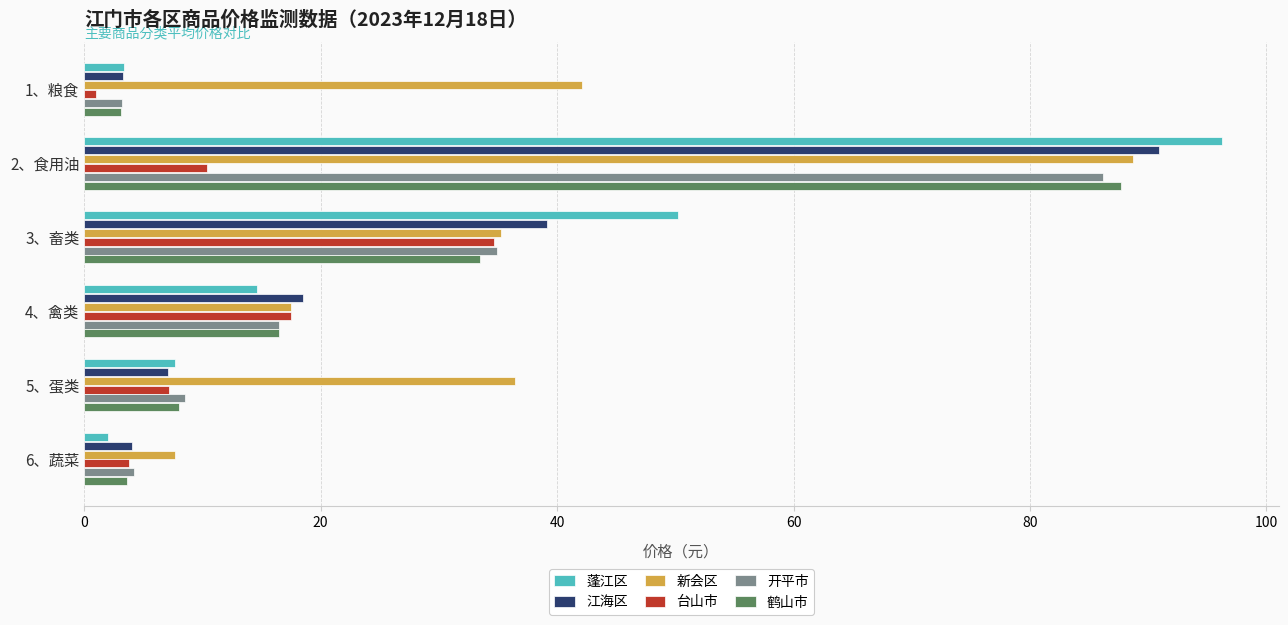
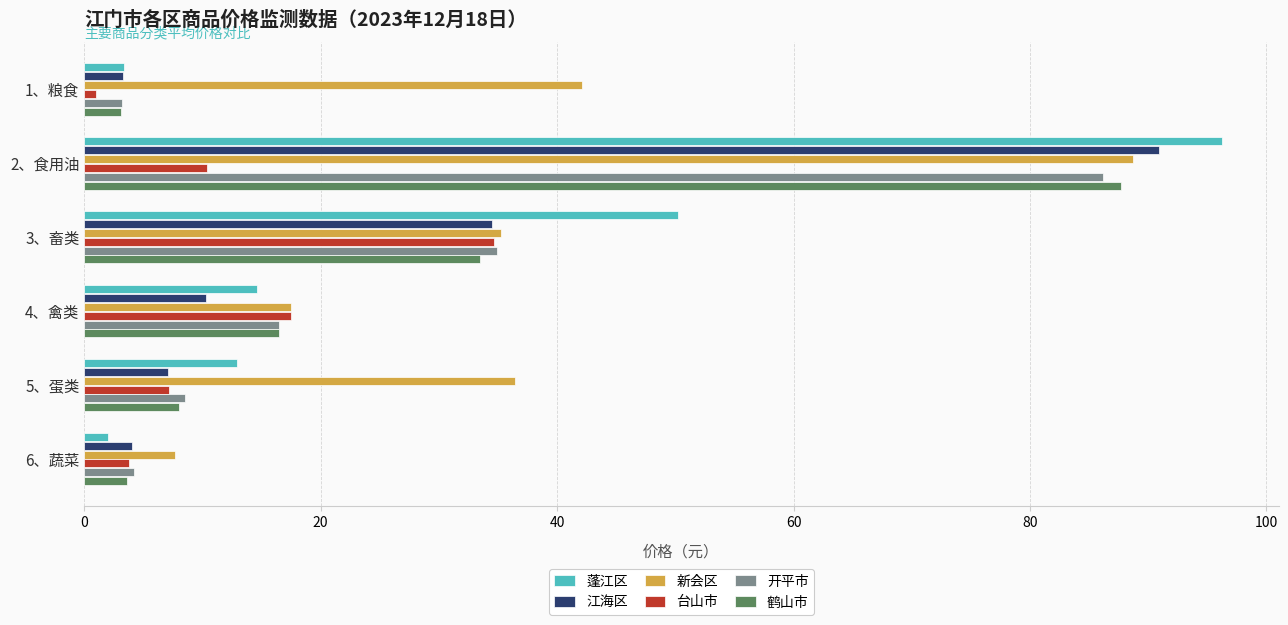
  {
    "蓬江区": {
      "1、粮食": 3.3,
      "2、食用油": 96.2,
      "3、畜类": 50.2,
      "4、禽类": 14.6,
-     "5、蛋类": 7.7,
+     "5、蛋类": 12.9,
      "6、蔬菜": 2.0
    },
    "江海区": {
      "1、粮食": 3.3,
      "2、食用油": 90.9,
-     "3、畜类": 39.2,
-     "4、禽类": 18.5,
+     "3、畜类": 34.5,
+     "4、禽类": 10.3,
      "5、蛋类": 7.1,
      "6、蔬菜": 4.0
    },
    "新会区": {
      "1、粮食": 42.1,
      "2、食用油": 88.7,
      "3、畜类": 35.3,
      "4、禽类": 17.5,
      "5、蛋类": 36.5,
      "6、蔬菜": 7.7
    },
    "台山市": {
      "1、粮食": 1.0,
      "2、食用油": 10.4,
      "3、畜类": 34.6,
      "4、禽类": 17.5,
      "5、蛋类": 7.1,
      "6、蔬菜": 3.8
    }
  }
